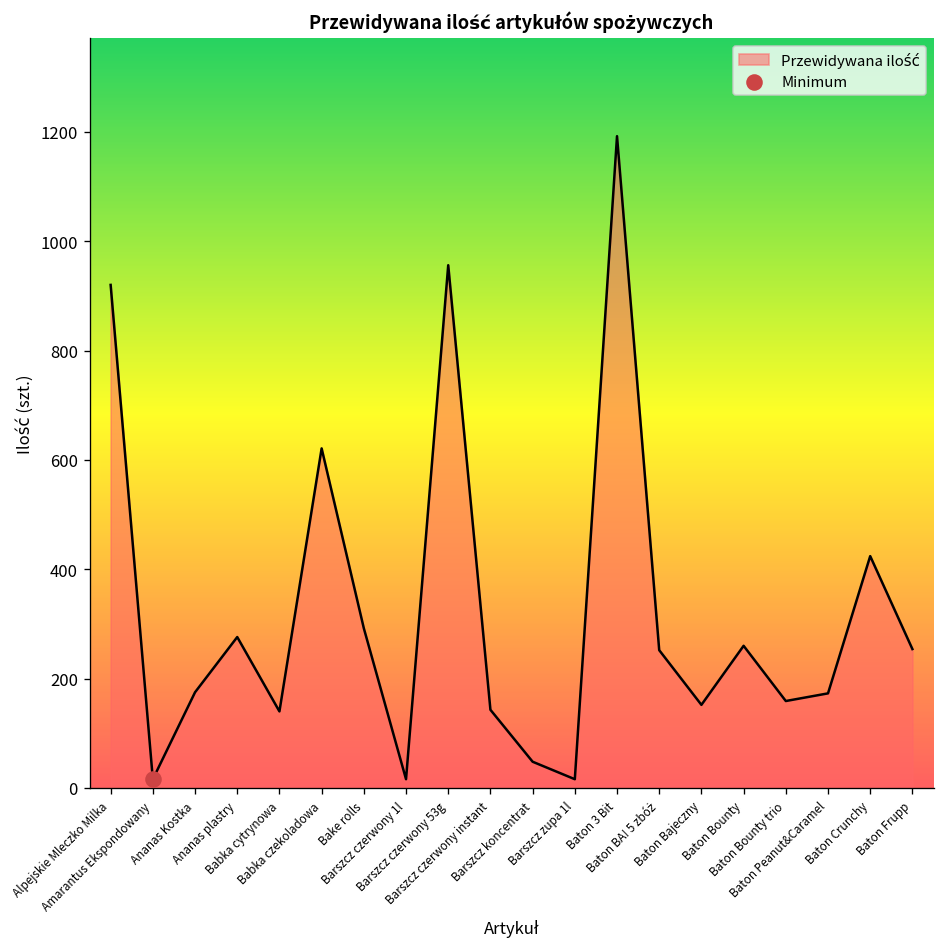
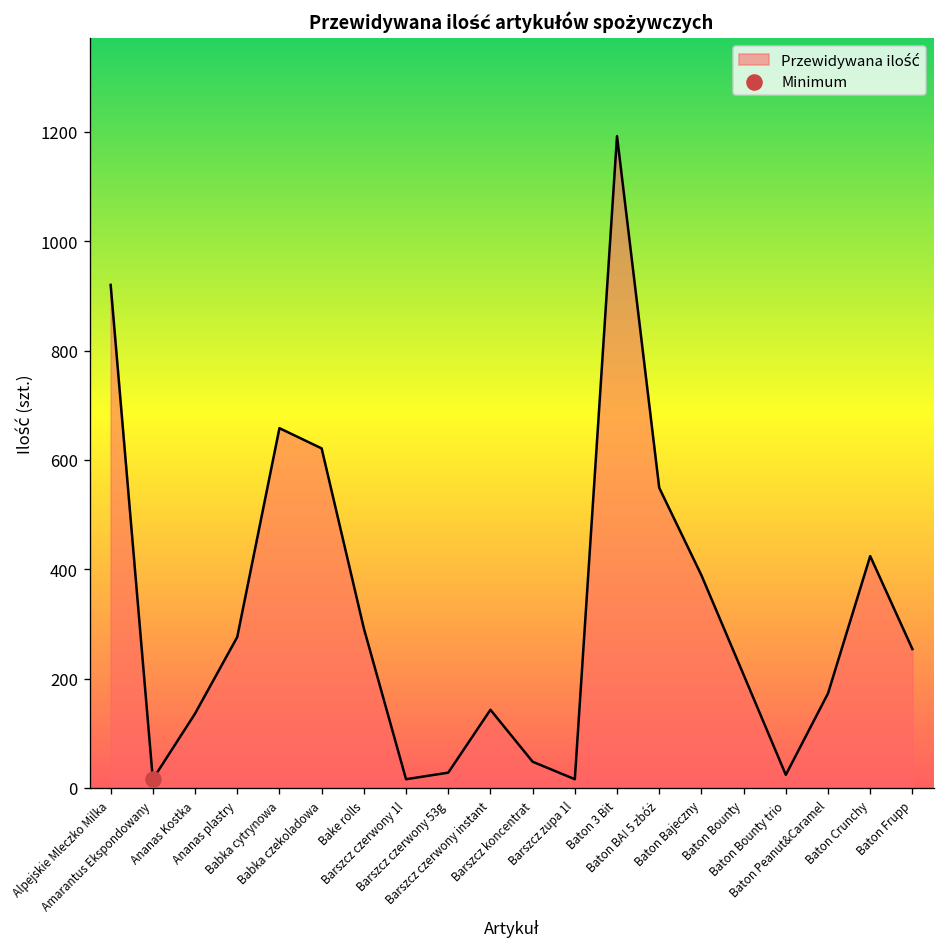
  {
    "Przewidywana ilość": {
      "Alpejskie Mleczko Milka": 920,
-     "Ananas Kostka": 180,
+     "Ananas Kostka": 140,
      "Ananas plastry": 280,
-     "Babka cytrynowa": 140,
+     "Babka cytrynowa": 660,
      "Babka czekoladowa": 620,
      "Bake rolls": 290,
      "Barszcz czerwony 1l": 20,
-     "Barszcz czerwony 53g": 960,
+     "Barszcz czerwony 53g": 30,
      "Barszcz czerwony instant": 140,
      "Barszcz koncentrat": 50,
      "Barszcz zupa 1l": 20,
      "Baton 3 Bit": 1190,
-     "Baton BA! 5 zbóż": 250,
-     "Baton Bajeczny": 150,
-     "Baton Bounty": 260,
-     "Baton Bounty trio": 160,
+     "Baton BA! 5 zbóż": 550,
+     "Baton Bajeczny": 390,
+     "Baton Bounty": 210,
+     "Baton Bounty trio": 20,
      "Baton Peanut&Caramel": 170,
      "Baton Crunchy": 420,
      "Baton Frupp": 250
    }
  }
